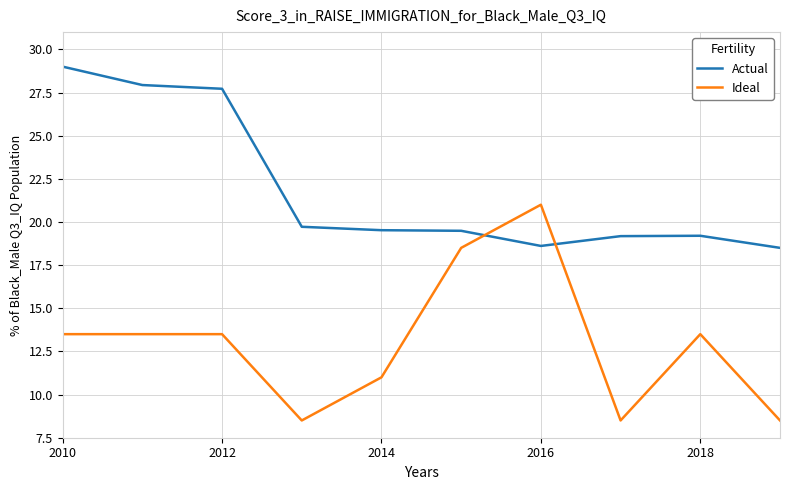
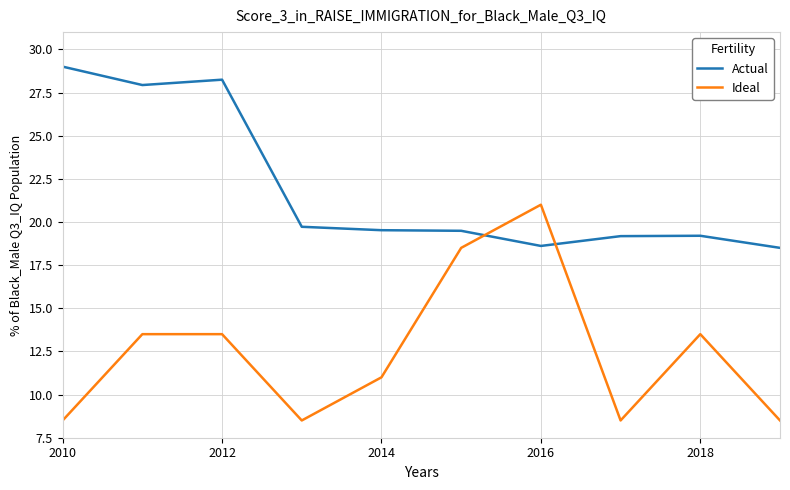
  {
    "Actual": {
      "2010": 29.0,
-     "2012": 27.7,
+     "2012": 28.2,
      "2014": 19.5,
      "2016": 18.6,
      "2018": 19.2
    },
    "Ideal": {
-     "2010": 13.5,
+     "2010": 8.5,
      "2012": 13.5,
      "2014": 11.0,
      "2016": 21.0,
      "2018": 13.5
    }
  }
